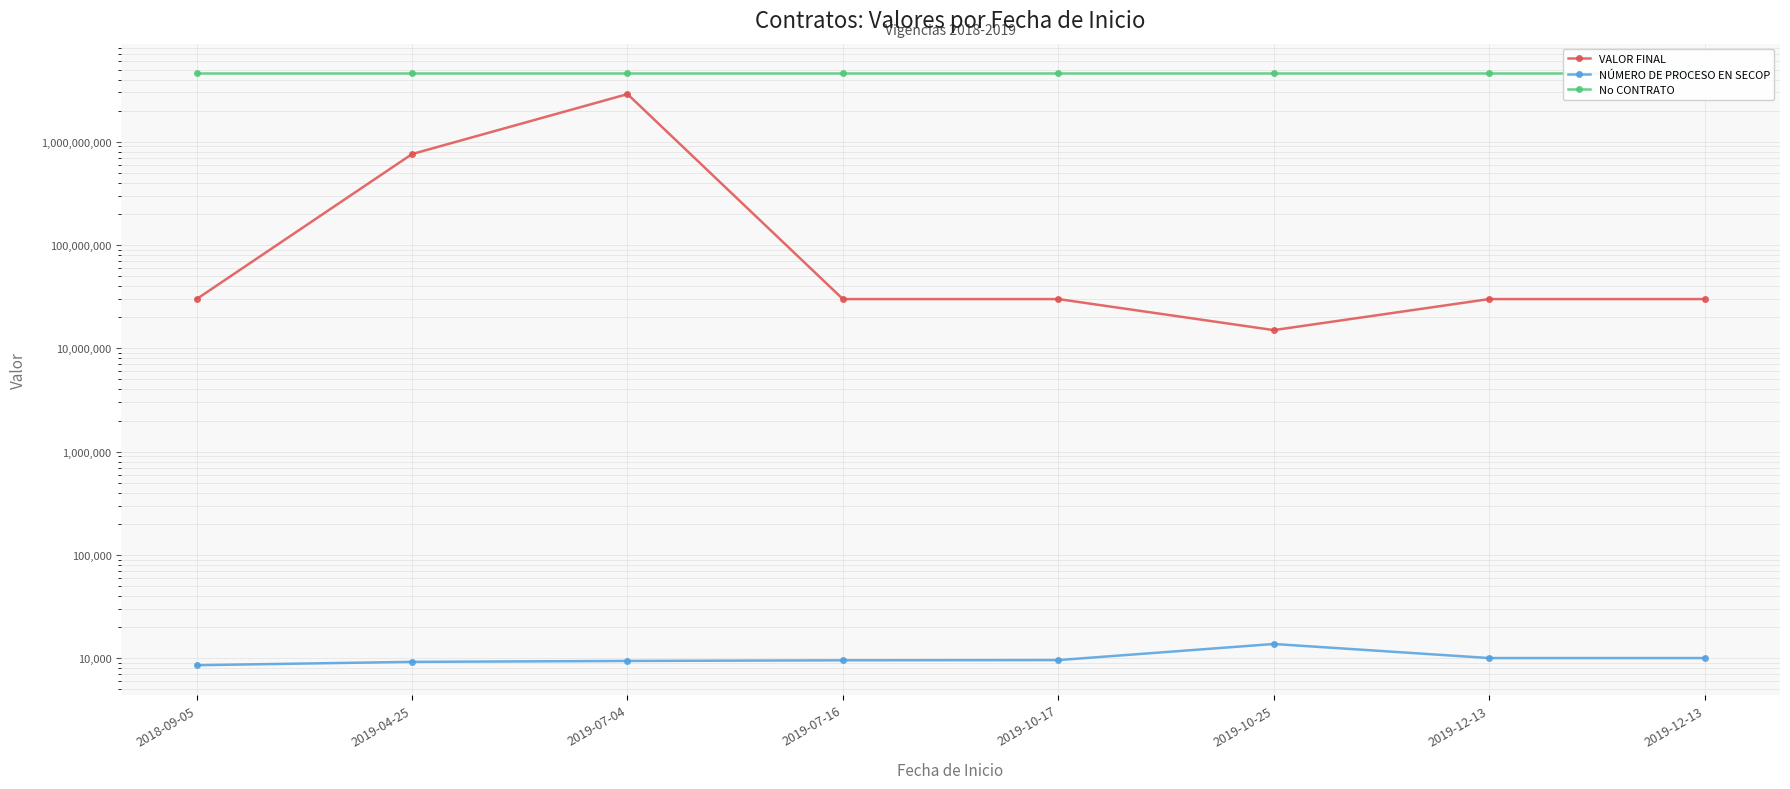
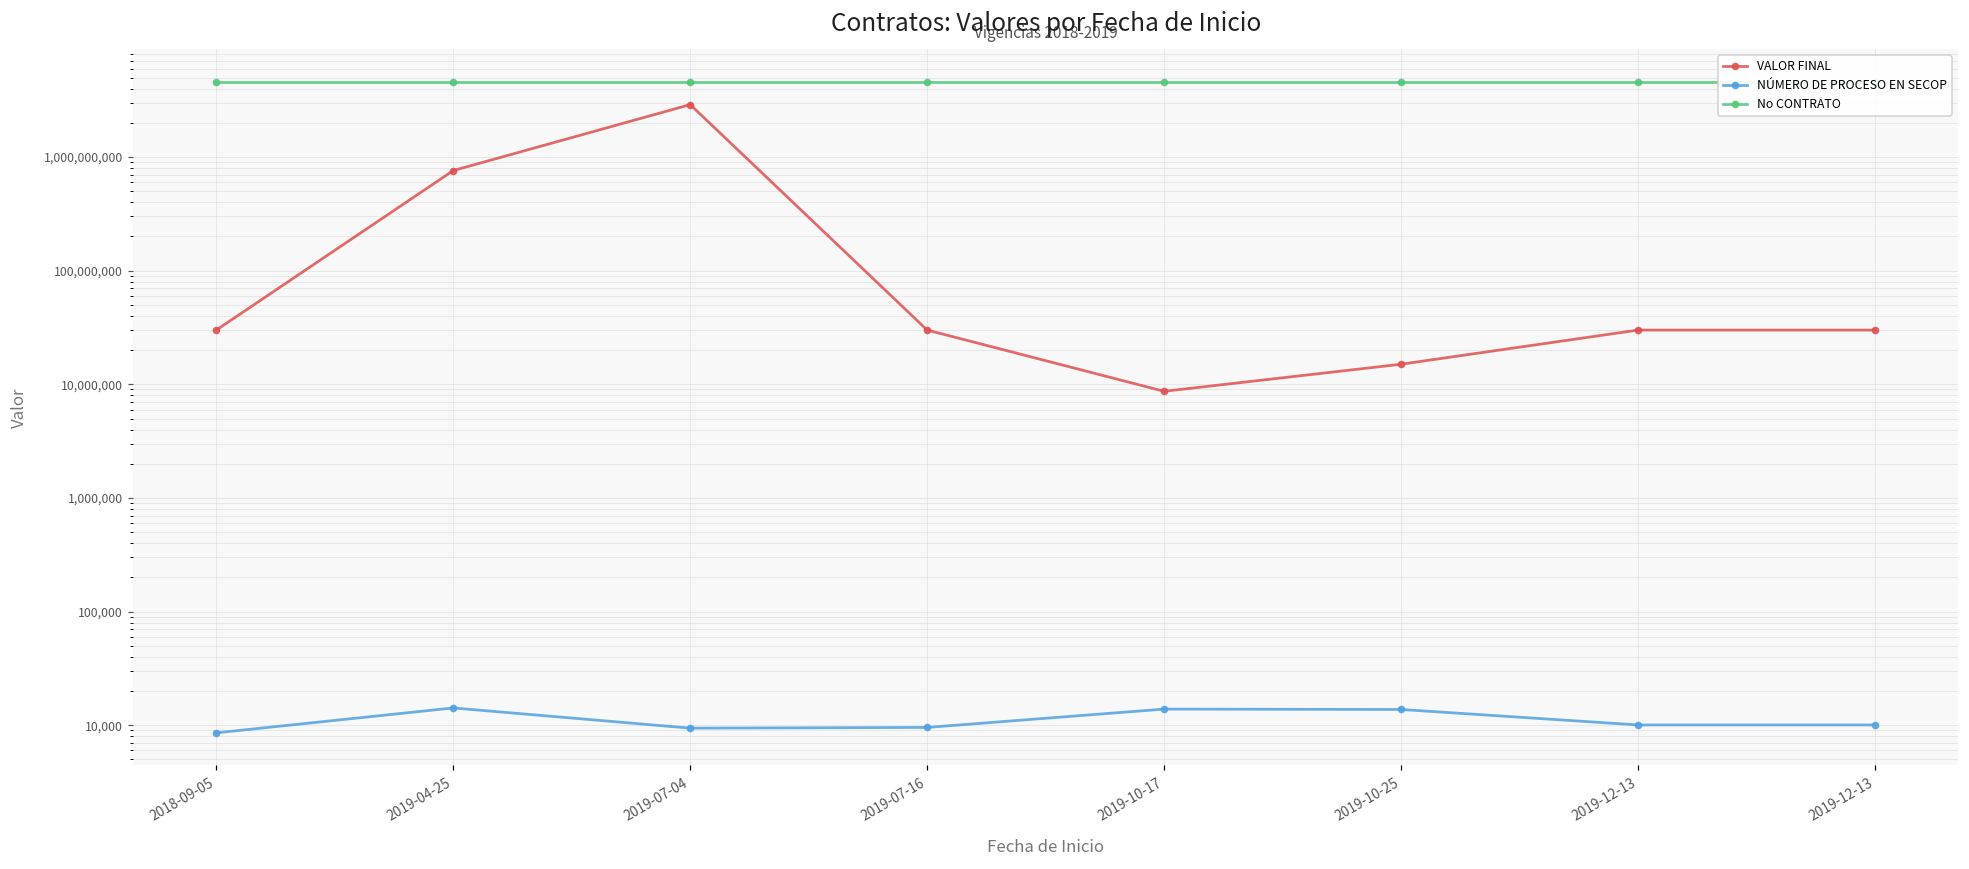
  {
    "VALOR FINAL": {
      "2018-09-05": "30,000,000",
      "2019-04-25": "800,000,000",
      "2019-07-04": "2,900,000,000",
      "2019-07-16": "30,000,000",
-     "2019-10-17": "30,000,000",
+     "2019-10-17": "9,000,000",
      "2019-10-25": "15,000,000"
    },
    "NÚMERO DE PROCESO EN SECOP": {
      "2018-09-05": "9,000",
-     "2019-04-25": "9,000",
+     "2019-04-25": "14,000",
      "2019-07-04": "9,000",
      "2019-07-16": "10,000",
-     "2019-10-17": "10,000",
+     "2019-10-17": "14,000",
      "2019-10-25": "14,000"
    },
    "No CONTRATO": {
      "2018-09-05": "5,000,000,000",
      "2019-04-25": "5,000,000,000",
      "2019-07-04": "5,000,000,000",
      "2019-07-16": "5,000,000,000",
      "2019-10-17": "5,000,000,000",
      "2019-10-25": "5,000,000,000"
    }
  }
